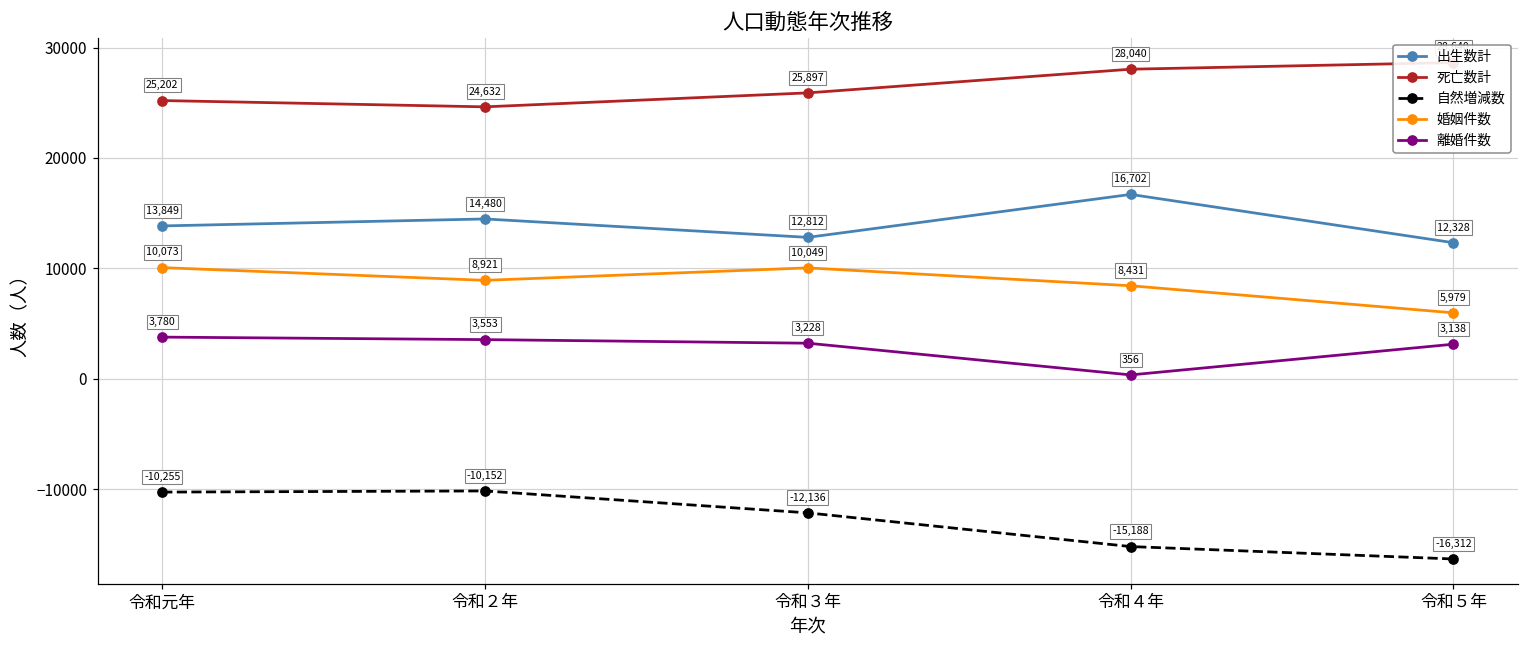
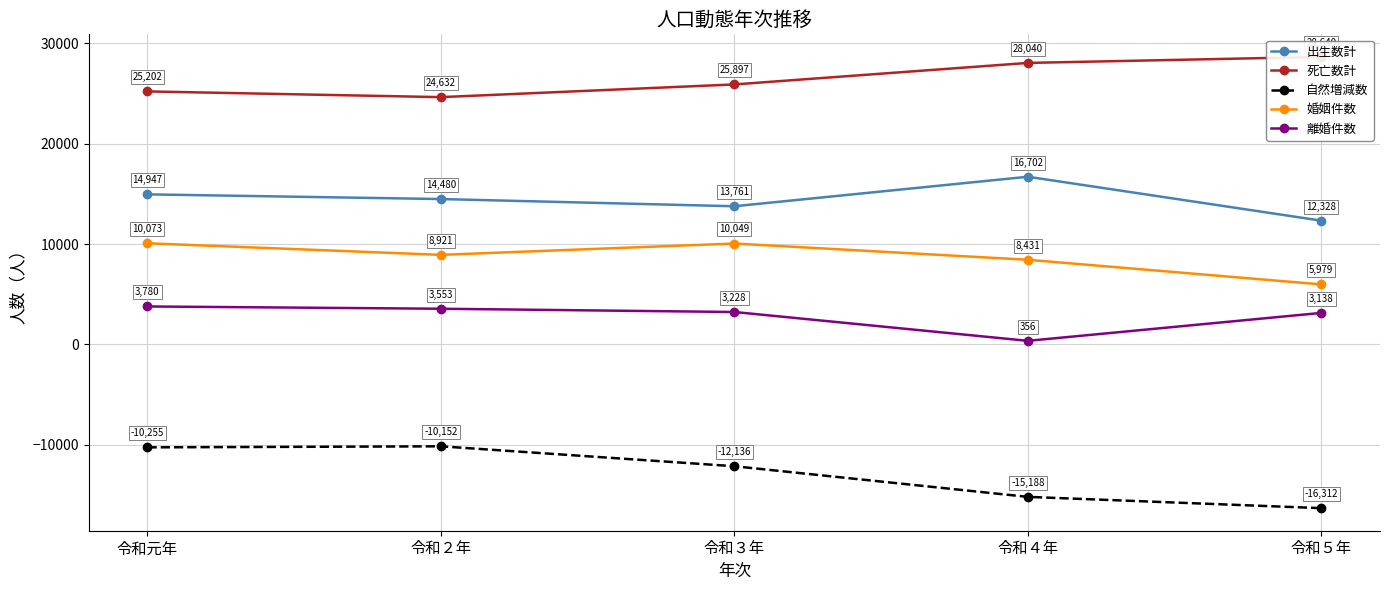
  {
    "出生数計": {
-     "令和元年": "13,849",
-     "令和３年": "12,812"
+     "令和元年": "14,947",
+     "令和３年": "13,761"
    }
  }
